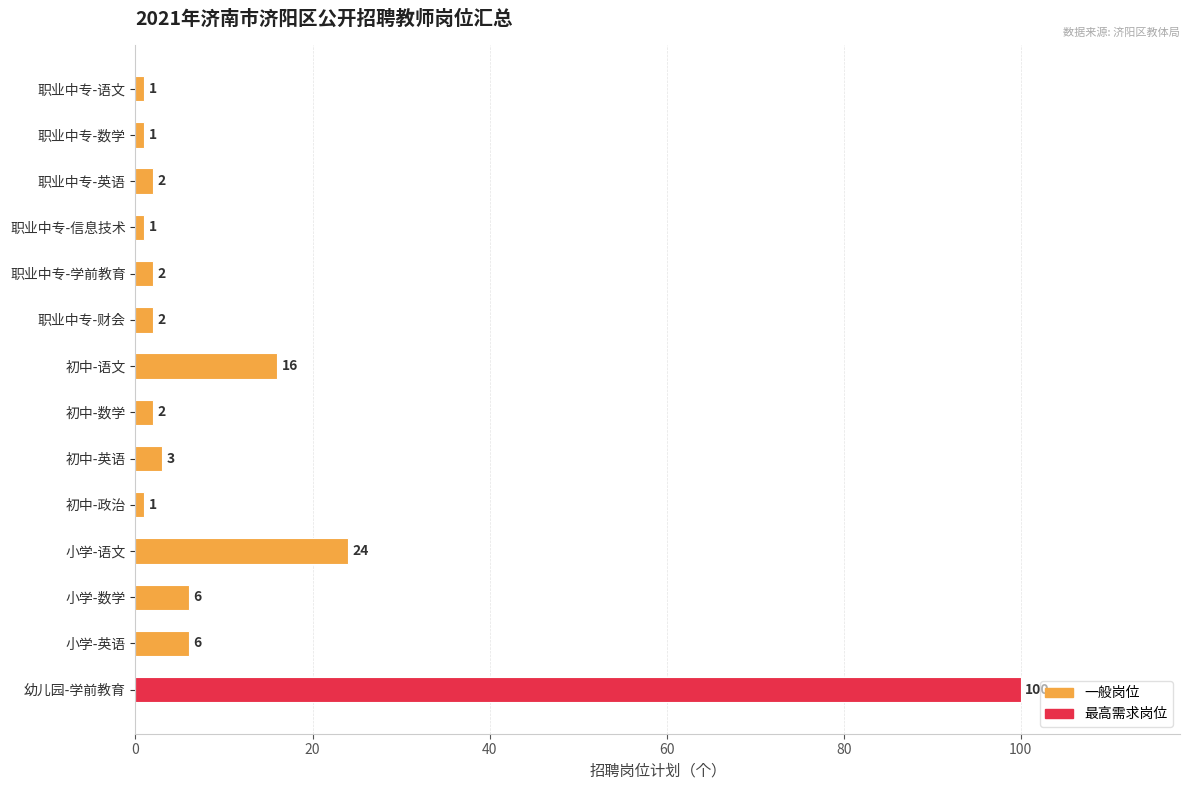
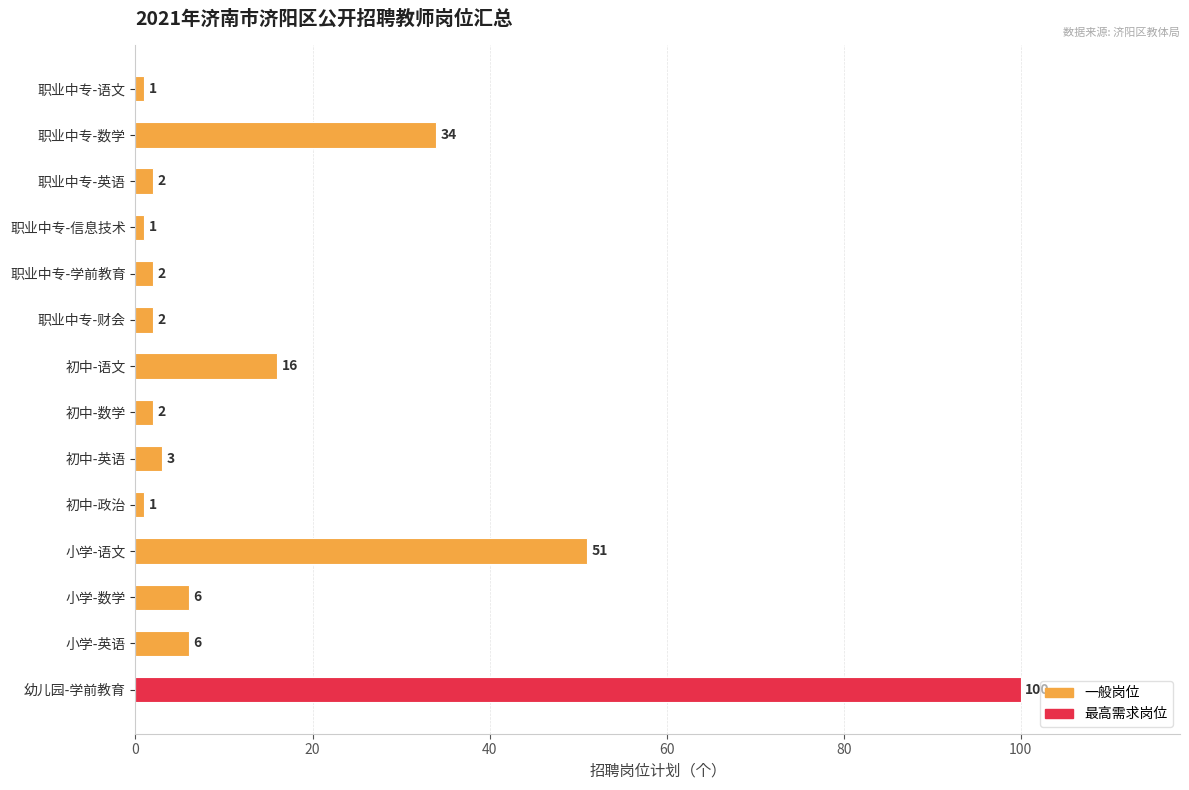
  {
    "职业中专-语文": 1,
-   "职业中专-数学": 1,
+   "职业中专-数学": 34,
    "职业中专-英语": 2,
    "职业中专-信息技术": 1,
    "职业中专-学前教育": 2,
    "职业中专-财会": 2,
    "初中-语文": 16,
    "初中-数学": 2,
    "初中-英语": 3,
    "初中-政治": 1,
-   "小学-语文": 24,
+   "小学-语文": 51,
    "小学-数学": 6,
    "小学-英语": 6
  }
